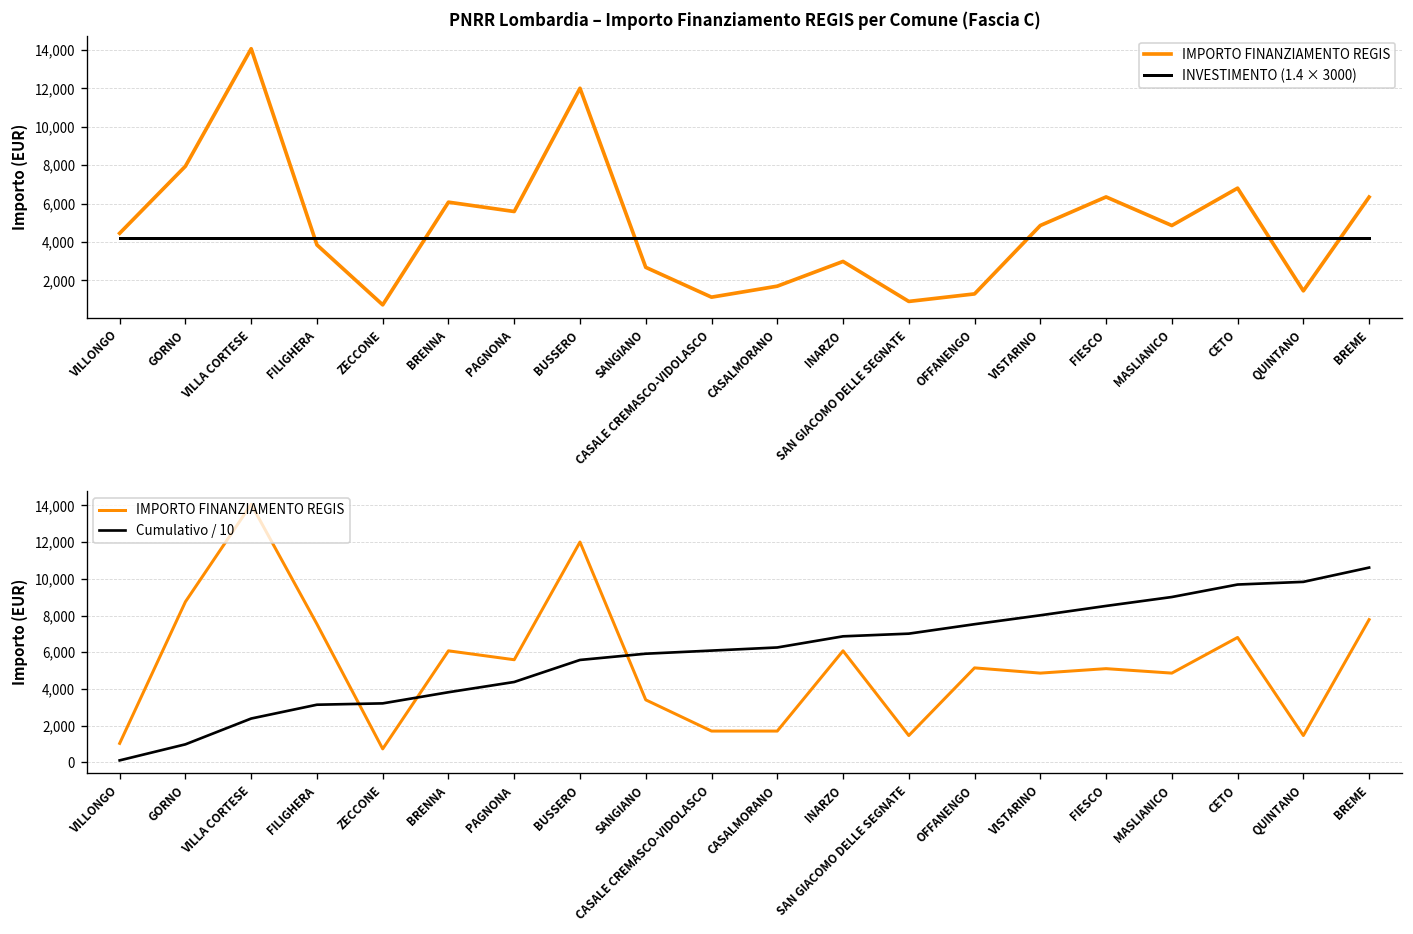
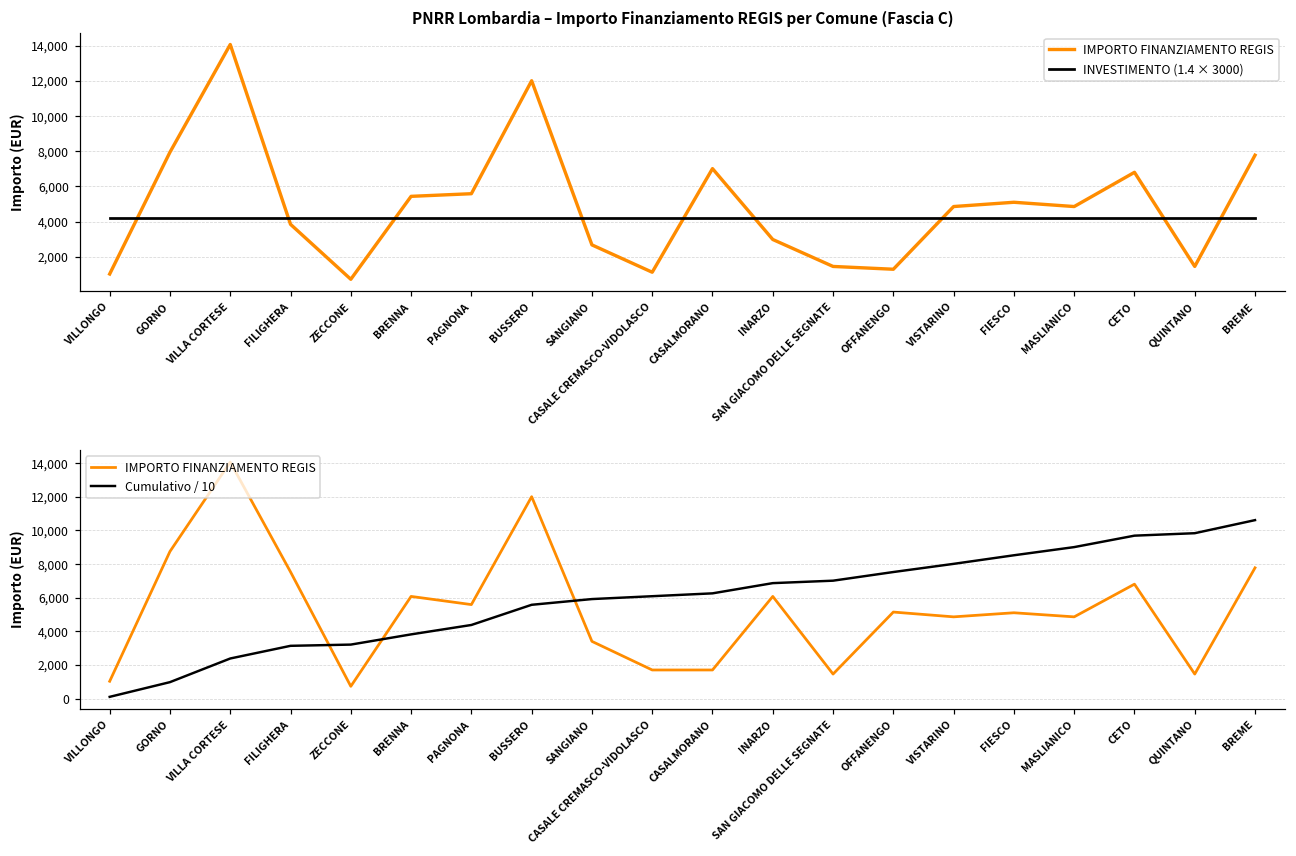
  {
    "PNRR Lombardia – Importo Finanziamento REGIS per Comune (Fascia C)": {
      "IMPORTO FINANZIAMENTO REGIS": {
-       "VILLONGO": "4,500",
+       "VILLONGO": "1,000",
        "GORNO": "7,900",
        "VILLA CORTESE": "14,100",
        "FILIGHERA": "3,900",
        "ZECCONE": "700",
-       "BRENNA": "6,100",
+       "BRENNA": "5,400",
        "PAGNONA": "5,600",
        "BUSSERO": "12,000",
        "SANGIANO": "2,700",
        "CASALE CREMASCO-VIDOLASCO": "1,100",
-       "CASALMORANO": "1,700",
+       "CASALMORANO": "7,000",
        "INARZO": "3,000",
-       "SAN GIACOMO DELLE SEGNATE": "900",
+       "SAN GIACOMO DELLE SEGNATE": "1,500",
        "OFFANENGO": "1,300",
        "VISTARINO": "4,900",
-       "FIESCO": "6,300",
+       "FIESCO": "5,100",
        "MASLIANICO": "4,900",
        "CETO": "6,800",
        "QUINTANO": "1,500",
-       "BREME": "6,300"
+       "BREME": "7,800"
      },
      "INVESTIMENTO (1.4 × 3000)": {
        "VILLONGO": "4,200",
        "GORNO": "4,200",
        "VILLA CORTESE": "4,200",
        "FILIGHERA": "4,200",
        "ZECCONE": "4,200",
        "BRENNA": "4,200",
        "PAGNONA": "4,200",
        "BUSSERO": "4,200",
        "SANGIANO": "4,200",
        "CASALE CREMASCO-VIDOLASCO": "4,200",
        "CASALMORANO": "4,200",
        "INARZO": "4,200",
        "SAN GIACOMO DELLE SEGNATE": "4,200",
        "OFFANENGO": "4,200",
        "VISTARINO": "4,200",
        "FIESCO": "4,200",
        "MASLIANICO": "4,200",
        "CETO": "4,200",
        "QUINTANO": "4,200",
        "BREME": "4,200"
      }
    }
  }
